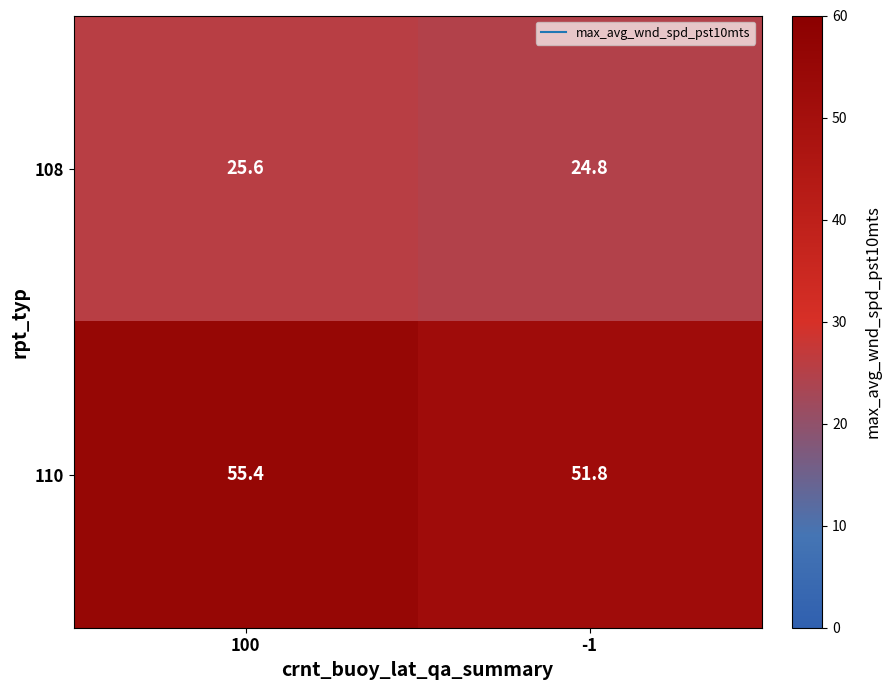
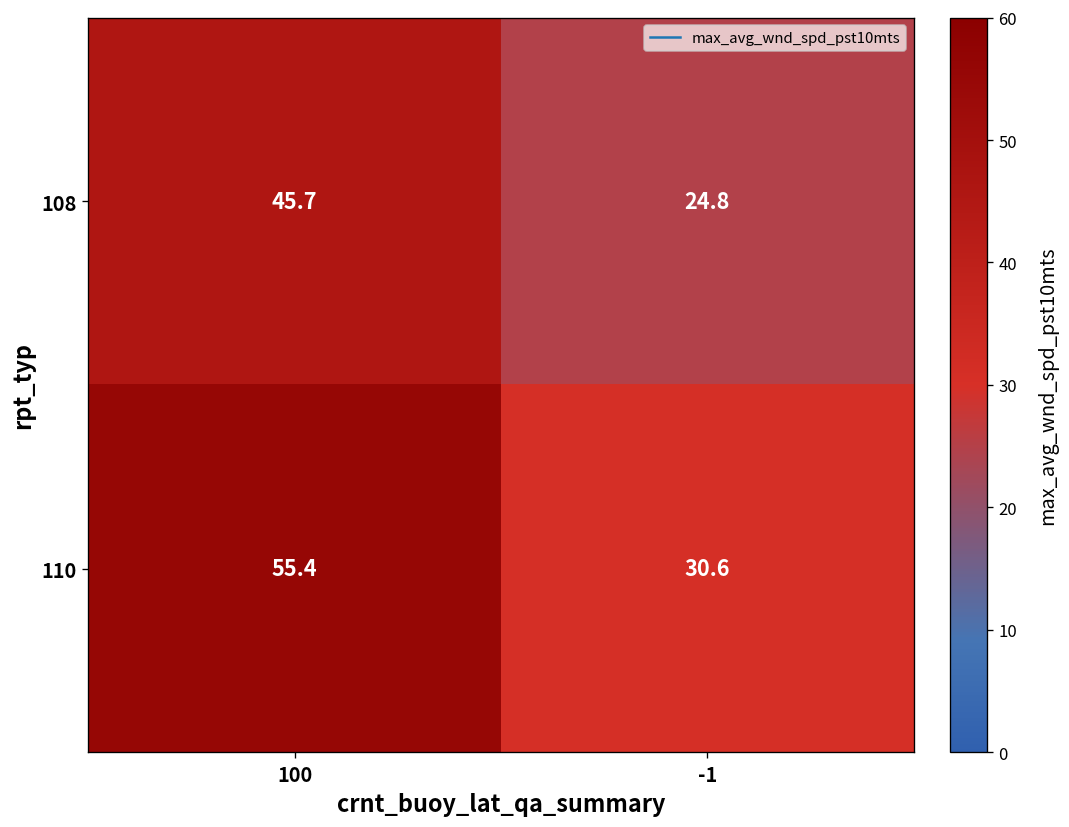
  {
    "108": {
-     "100": 25.6,
+     "100": 45.7,
      "-1": 24.8
    },
    "110": {
      "100": 55.4,
-     "-1": 51.8
+     "-1": 30.6
    }
  }
